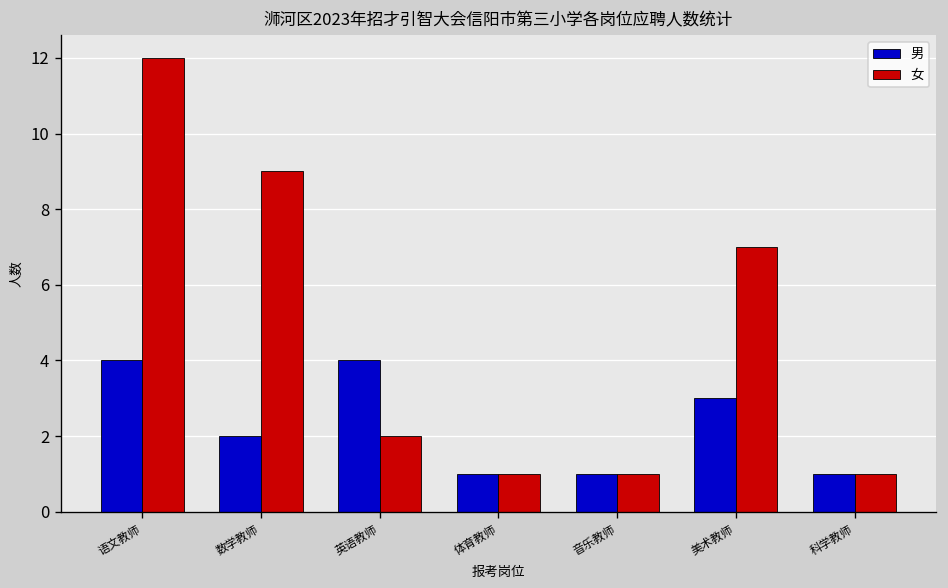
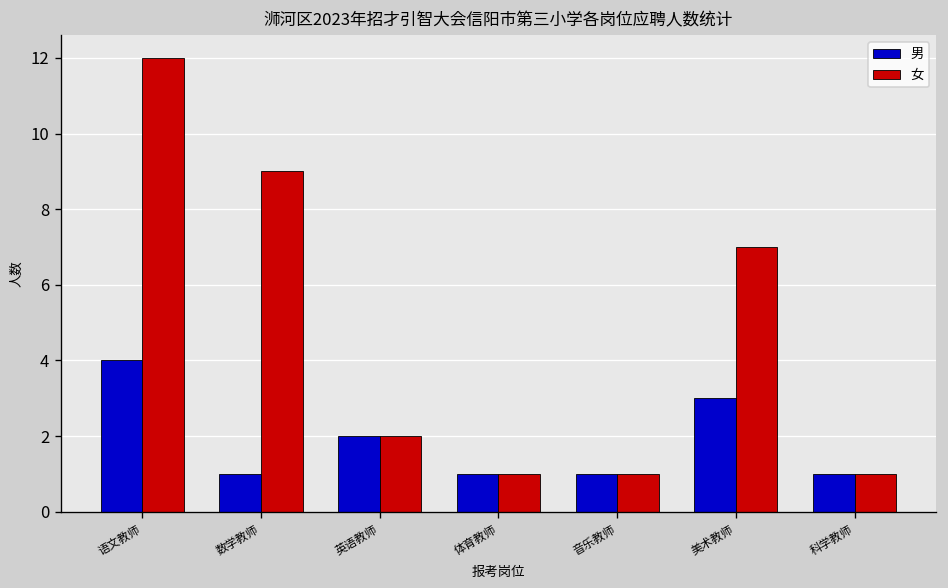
  {
    "男": {
      "语文教师": 4,
-     "数学教师": 2,
-     "英语教师": 4,
+     "数学教师": 1,
+     "英语教师": 2,
      "体育教师": 1,
      "音乐教师": 1,
      "美术教师": 3,
      "科学教师": 1
    },
    "女": {
      "语文教师": 12,
      "数学教师": 9,
      "英语教师": 2,
      "体育教师": 1,
      "音乐教师": 1,
      "美术教师": 7,
      "科学教师": 1
    }
  }
